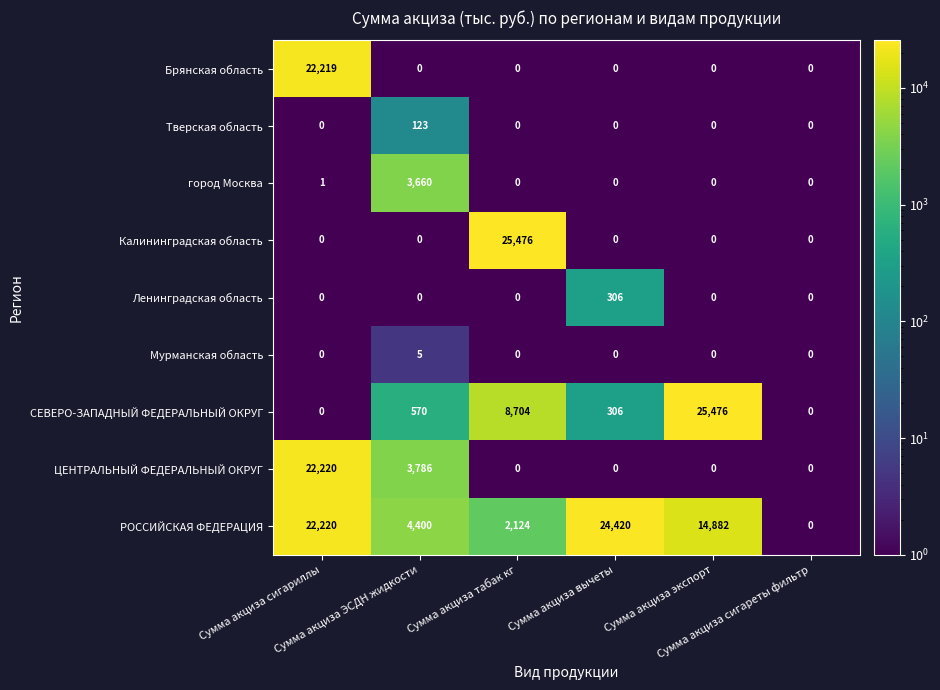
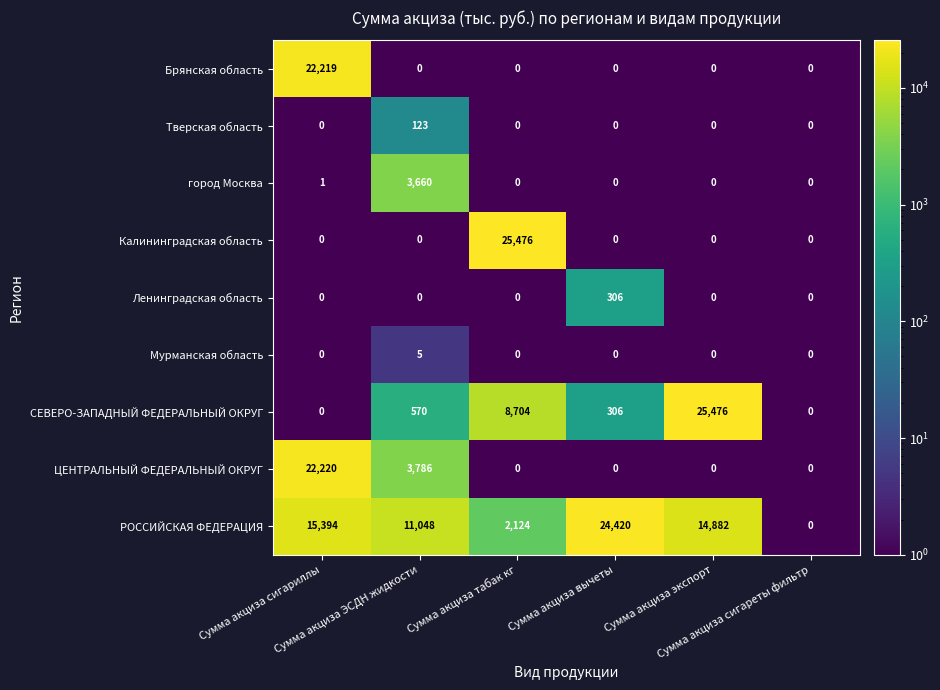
  {
    "Брянская область": {
      "Сумма акциза сигариллы": "22,219",
      "Сумма акциза ЭСДН жидкости": "0",
      "Сумма акциза табак кг": "0",
      "Сумма акциза вычеты": "0",
      "Сумма акциза экспорт": "0",
      "Сумма акциза сигареты фильтр": "0"
    },
    "Тверская область": {
      "Сумма акциза сигариллы": "0",
      "Сумма акциза ЭСДН жидкости": "123",
      "Сумма акциза табак кг": "0",
      "Сумма акциза вычеты": "0",
      "Сумма акциза экспорт": "0",
      "Сумма акциза сигареты фильтр": "0"
    },
    "город Москва": {
      "Сумма акциза сигариллы": "1",
      "Сумма акциза ЭСДН жидкости": "3,660",
      "Сумма акциза табак кг": "0",
      "Сумма акциза вычеты": "0",
      "Сумма акциза экспорт": "0",
      "Сумма акциза сигареты фильтр": "0"
    },
    "Калининградская область": {
      "Сумма акциза сигариллы": "0",
      "Сумма акциза ЭСДН жидкости": "0",
      "Сумма акциза табак кг": "25,476",
      "Сумма акциза вычеты": "0",
      "Сумма акциза экспорт": "0",
      "Сумма акциза сигареты фильтр": "0"
    },
    "Ленинградская область": {
      "Сумма акциза сигариллы": "0",
      "Сумма акциза ЭСДН жидкости": "0",
      "Сумма акциза табак кг": "0",
      "Сумма акциза вычеты": "306",
      "Сумма акциза экспорт": "0",
      "Сумма акциза сигареты фильтр": "0"
    },
    "Мурманская область": {
      "Сумма акциза сигариллы": "0",
      "Сумма акциза ЭСДН жидкости": "5",
      "Сумма акциза табак кг": "0",
      "Сумма акциза вычеты": "0",
      "Сумма акциза экспорт": "0",
      "Сумма акциза сигареты фильтр": "0"
    },
    "СЕВЕРО-ЗАПАДНЫЙ ФЕДЕРАЛЬНЫЙ ОКРУГ": {
      "Сумма акциза сигариллы": "0",
      "Сумма акциза ЭСДН жидкости": "570",
      "Сумма акциза табак кг": "8,704",
      "Сумма акциза вычеты": "306",
      "Сумма акциза экспорт": "25,476",
      "Сумма акциза сигареты фильтр": "0"
    },
    "ЦЕНТРАЛЬНЫЙ ФЕДЕРАЛЬНЫЙ ОКРУГ": {
      "Сумма акциза сигариллы": "22,220",
      "Сумма акциза ЭСДН жидкости": "3,786",
      "Сумма акциза табак кг": "0",
      "Сумма акциза вычеты": "0",
      "Сумма акциза экспорт": "0",
      "Сумма акциза сигареты фильтр": "0"
    },
    "РОССИЙСКАЯ ФЕДЕРАЦИЯ": {
-     "Сумма акциза сигариллы": "22,220",
-     "Сумма акциза ЭСДН жидкости": "4,400",
+     "Сумма акциза сигариллы": "15,394",
+     "Сумма акциза ЭСДН жидкости": "11,048",
      "Сумма акциза табак кг": "2,124",
      "Сумма акциза вычеты": "24,420",
      "Сумма акциза экспорт": "14,882",
      "Сумма акциза сигареты фильтр": "0"
    }
  }
